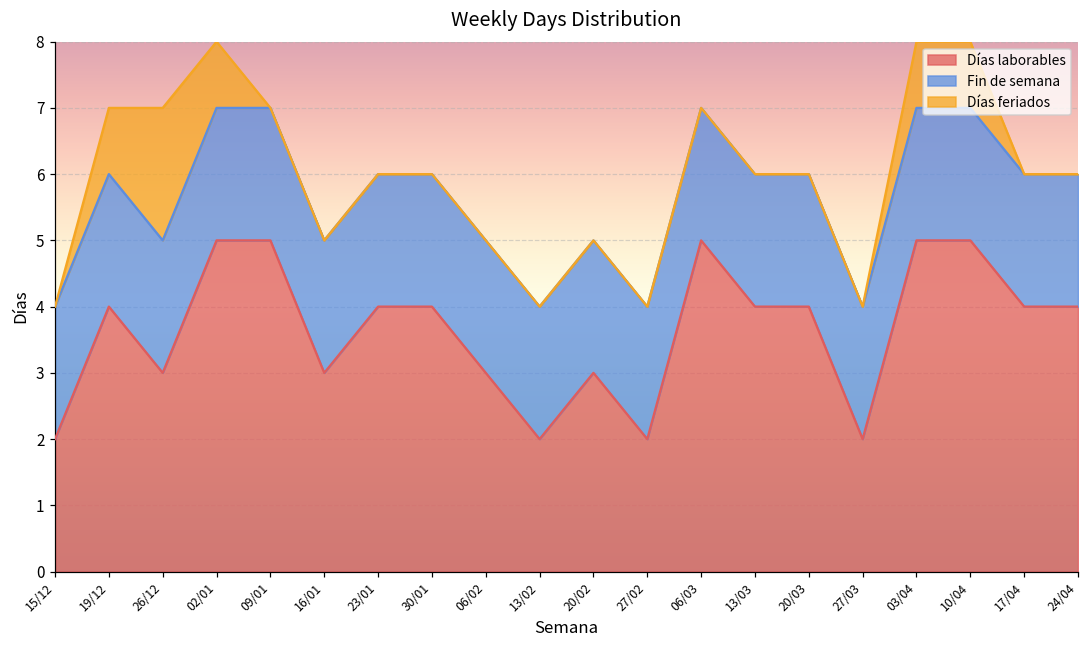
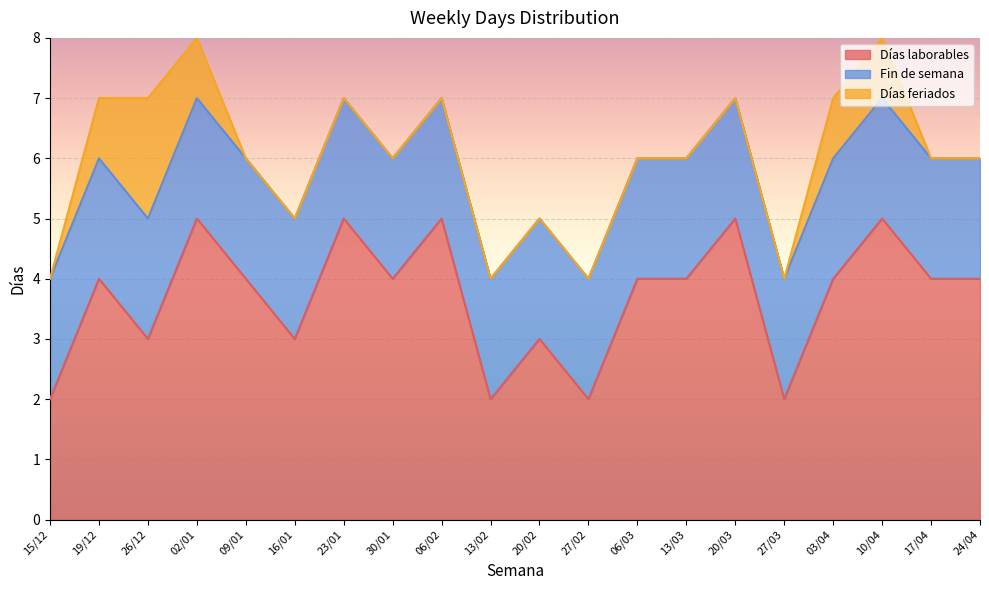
  {
    "Días laborables": {
      "15/12": 2,
      "19/12": 4,
      "26/12": 3,
      "02/01": 5,
-     "09/01": 5,
+     "09/01": 4,
      "16/01": 3,
-     "23/01": 4,
+     "23/01": 5,
      "30/01": 4,
-     "06/02": 3,
+     "06/02": 5,
      "13/02": 2,
      "20/02": 3,
      "27/02": 2,
-     "06/03": 5,
+     "06/03": 4,
      "13/03": 4,
-     "20/03": 4,
+     "20/03": 5,
      "27/03": 2,
-     "03/04": 5,
+     "03/04": 4,
      "10/04": 5,
      "17/04": 4,
      "24/04": 4
    },
    "Fin de semana": {
      "19/12": 2,
      "26/12": 2,
      "02/01": 2,
      "03/04": 2
    },
    "Días feriados": {
      "19/12": 1,
      "26/12": 2,
      "02/01": 1,
      "03/04": 1,
      "10/04": 1
    }
  }
